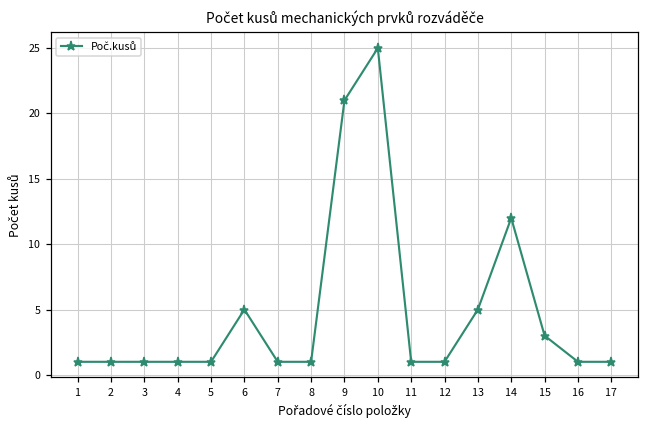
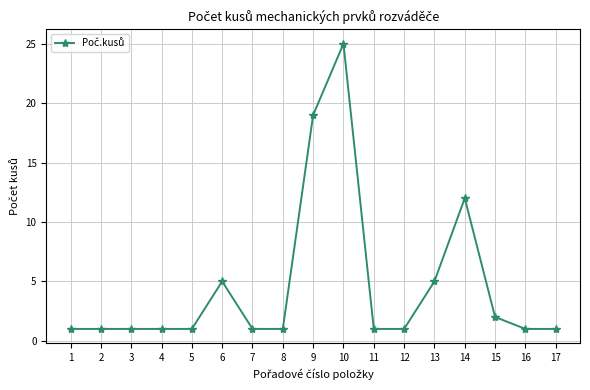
  {
    "1": 1,
    "2": 1,
    "3": 1,
    "4": 1,
    "5": 1,
    "6": 5,
    "7": 1,
    "8": 1,
-   "9": 21,
+   "9": 19,
    "10": 25,
    "11": 1,
    "12": 1,
    "13": 5,
    "14": 12,
-   "15": 3,
+   "15": 2,
    "16": 1,
    "17": 1
  }
